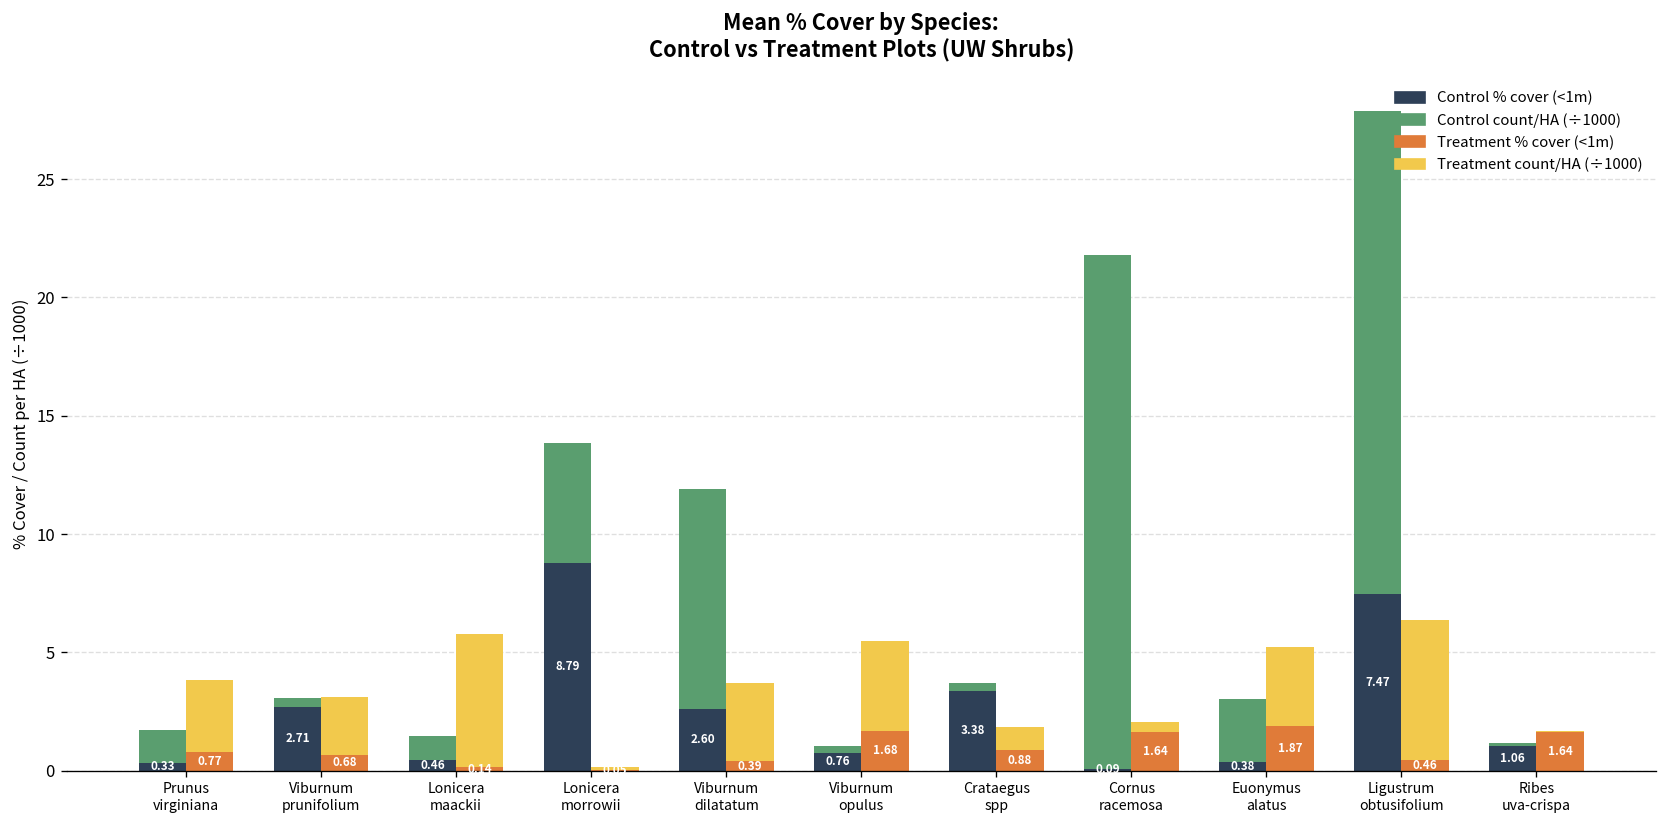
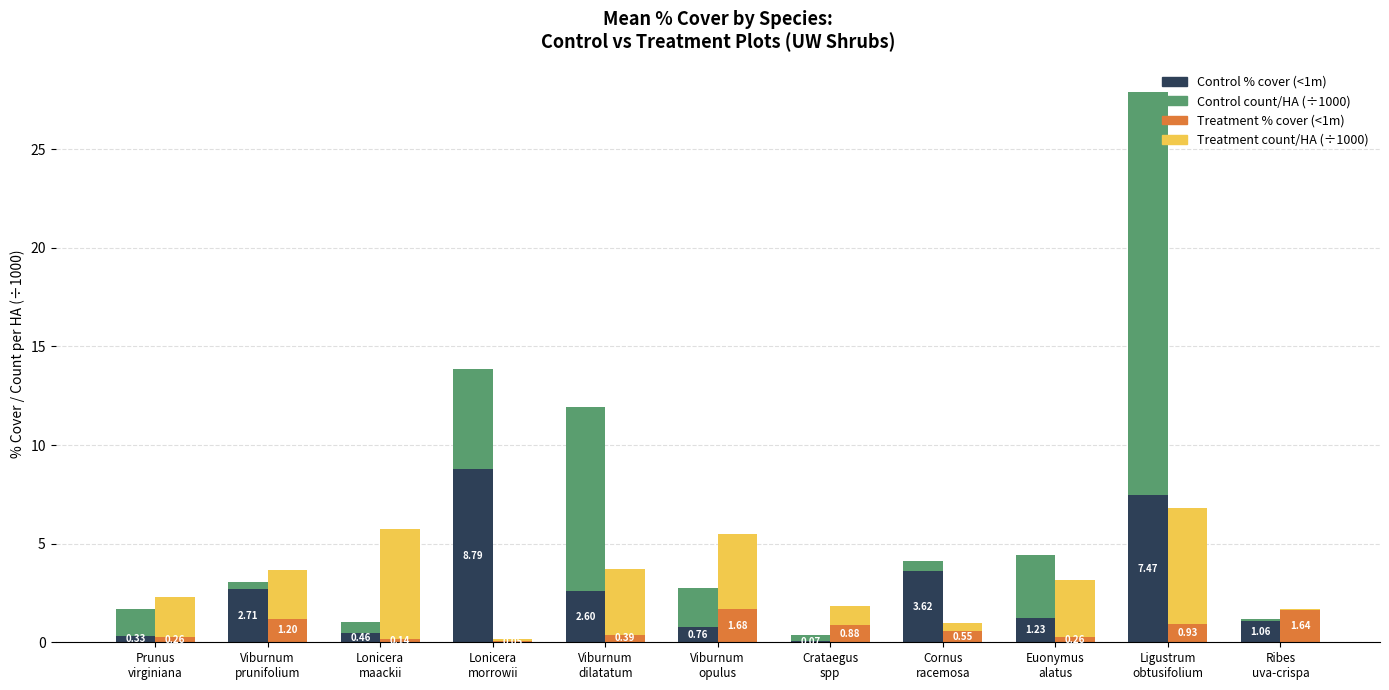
  {
    "Control % cover (<1m)": {
      "Prunus virginiana": 0.33,
      "Viburnum prunifolium": 2.71,
      "Lonicera maackii": 0.46,
      "Lonicera morrowii": 8.79,
      "Viburnum dilatatum": 2.60,
      "Viburnum opulus": 0.76,
-     "Crataegus spp": 3.38,
-     "Cornus racemosa": 0.09,
-     "Euonymus alatus": 0.38,
+     "Crataegus spp": 0.07,
+     "Cornus racemosa": 3.62,
+     "Euonymus alatus": 1.23,
      "Ligustrum obtusifolium": 7.47,
      "Ribes uva-crispa": 1.06
    },
    "Control count/HA (÷1000)": {
      "Prunus virginiana": 1.4,
      "Viburnum prunifolium": 0.4,
-     "Lonicera maackii": 1.0,
+     "Lonicera maackii": 0.6,
      "Lonicera morrowii": 5.1,
      "Viburnum dilatatum": 9.3,
-     "Viburnum opulus": 0.3,
+     "Viburnum opulus": 2.0,
      "Crataegus spp": 0.3,
-     "Cornus racemosa": 21.7,
-     "Euonymus alatus": 2.6,
+     "Cornus racemosa": 0.5,
+     "Euonymus alatus": 3.2,
      "Ligustrum obtusifolium": 20.4,
      "Ribes uva-crispa": 0.1
    },
    "Treatment % cover (<1m)": {
-     "Prunus virginiana": 0.77,
-     "Viburnum prunifolium": 0.68,
+     "Prunus virginiana": 0.26,
+     "Viburnum prunifolium": 1.20,
      "Lonicera maackii": 0.14,
      "Viburnum dilatatum": 0.39,
      "Viburnum opulus": 1.68,
      "Crataegus spp": 0.88,
-     "Cornus racemosa": 1.64,
-     "Euonymus alatus": 1.87,
-     "Ligustrum obtusifolium": 0.46,
+     "Cornus racemosa": 0.55,
+     "Euonymus alatus": 0.26,
+     "Ligustrum obtusifolium": 0.93,
      "Ribes uva-crispa": 1.64
    },
    "Treatment count/HA (÷1000)": {
-     "Prunus virginiana": 3.0,
+     "Prunus virginiana": 2.0,
      "Viburnum prunifolium": 2.5,
      "Lonicera maackii": 5.6,
      "Lonicera morrowii": 0.1,
      "Viburnum dilatatum": 3.3,
      "Viburnum opulus": 3.8,
      "Crataegus spp": 1.0,
      "Cornus racemosa": 0.4,
-     "Euonymus alatus": 3.4,
+     "Euonymus alatus": 2.9,
      "Ligustrum obtusifolium": 5.9
    }
  }
